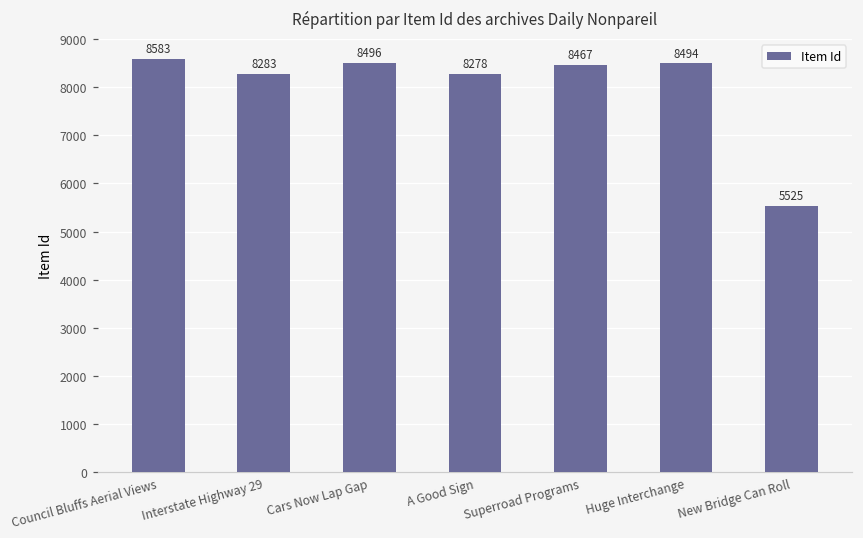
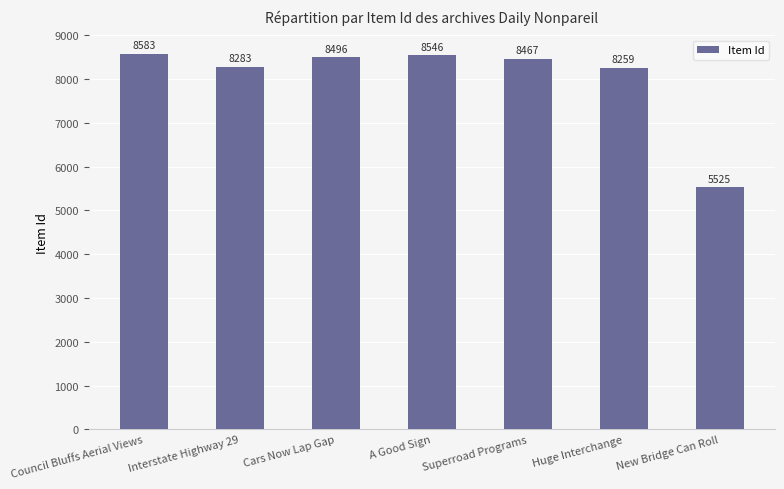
  {
    "Council Bluffs Aerial Views": 8583,
    "Interstate Highway 29": 8283,
    "Cars Now Lap Gap": 8496,
-   "A Good Sign": 8278,
+   "A Good Sign": 8546,
    "Superroad Programs": 8467,
-   "Huge Interchange": 8494,
+   "Huge Interchange": 8259,
    "New Bridge Can Roll": 5525
  }
